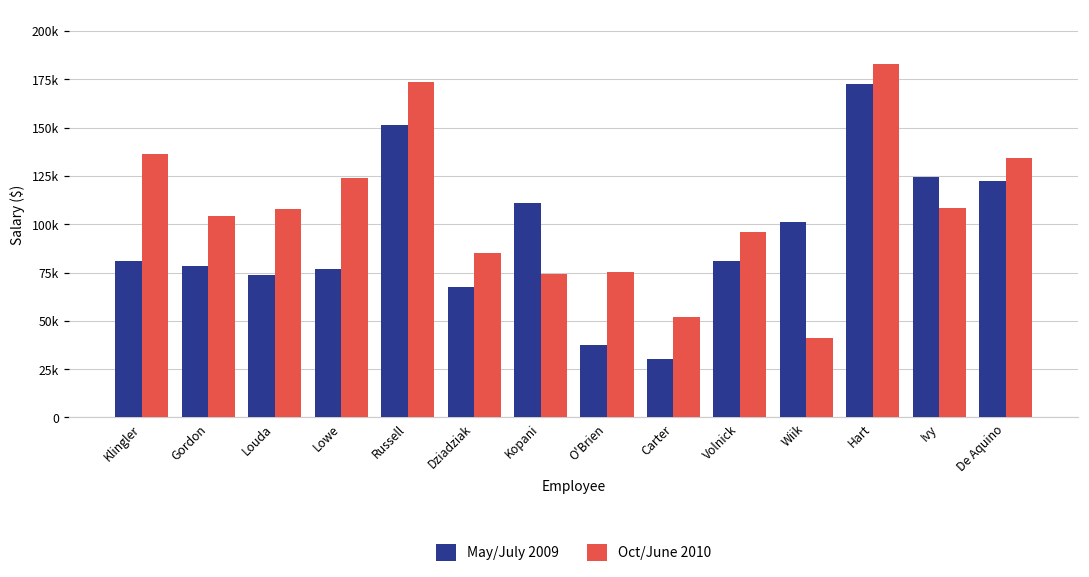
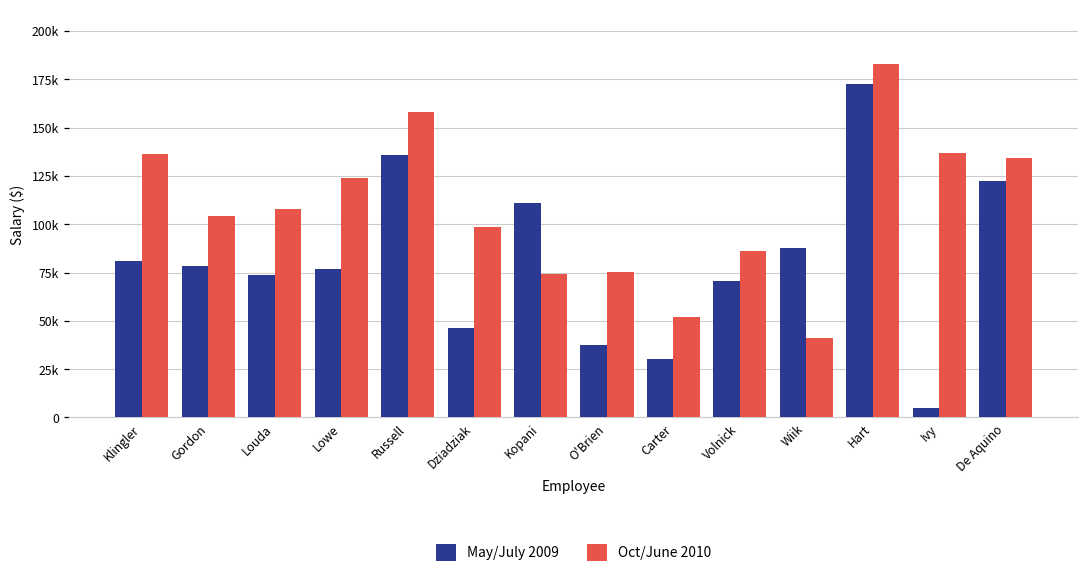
  {
    "May/July 2009": {
      "Klingler": 81000,
      "Gordon": 78000,
      "Louda": 74000,
      "Lowe": 77000,
-     "Russell": 151000,
-     "Dziadziak": 68000,
+     "Russell": 136000,
+     "Dziadziak": 46000,
      "Kopani": 111000,
      "O'Brien": 38000,
      "Carter": 30000,
-     "Volnick": 81000,
-     "Wiik": 101000,
+     "Volnick": 70000,
+     "Wiik": 88000,
      "Hart": 173000,
-     "Ivy": 124000,
+     "Ivy": 5000,
      "De Aquino": 122000
    },
    "Oct/June 2010": {
      "Klingler": 136000,
      "Gordon": 104000,
      "Louda": 108000,
      "Lowe": 124000,
-     "Russell": 174000,
-     "Dziadziak": 85000,
+     "Russell": 158000,
+     "Dziadziak": 99000,
      "Kopani": 74000,
      "O'Brien": 75000,
      "Carter": 52000,
-     "Volnick": 96000,
+     "Volnick": 86000,
      "Wiik": 41000,
      "Hart": 183000,
-     "Ivy": 108000,
+     "Ivy": 137000,
      "De Aquino": 134000
    }
  }
